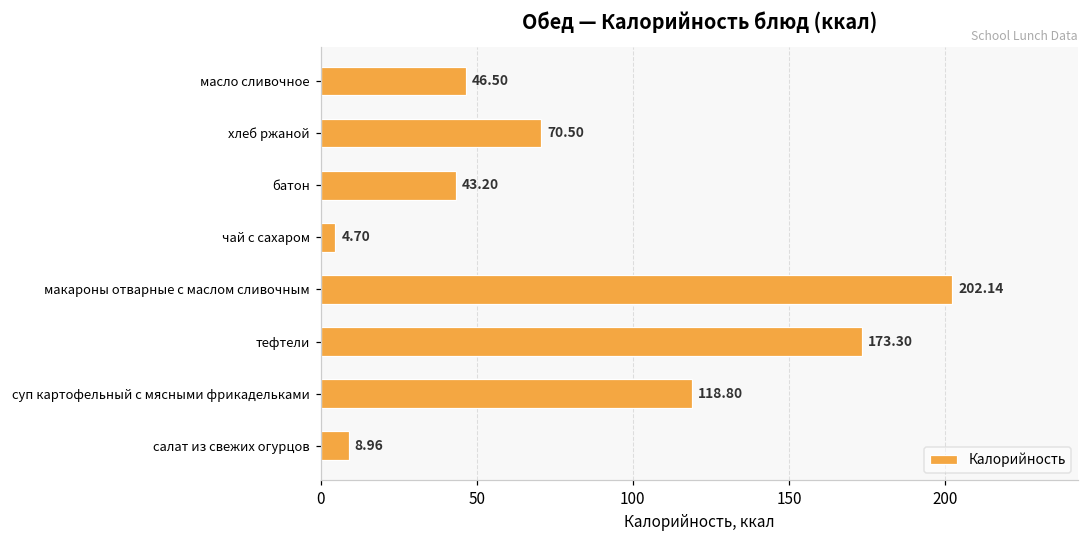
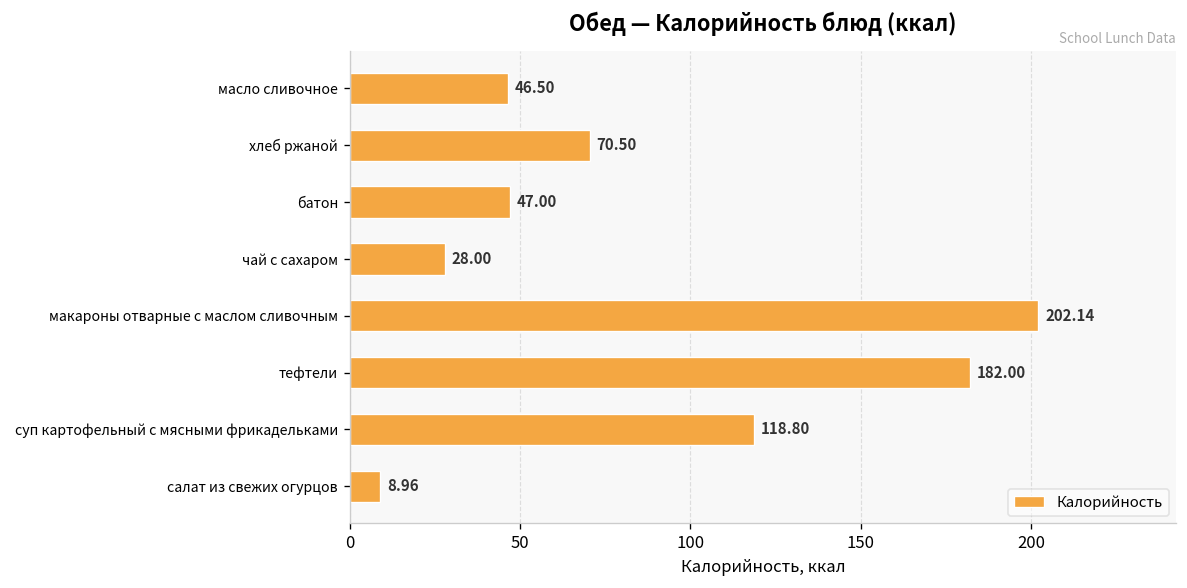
  {
    "масло сливочное": 46.50,
    "хлеб ржаной": 70.50,
-   "батон": 43.20,
-   "чай с сахаром": 4.70,
+   "батон": 47.00,
+   "чай с сахаром": 28.00,
    "макароны отварные с маслом сливочным": 202.14,
-   "тефтели": 173.30,
+   "тефтели": 182.00,
    "суп картофельный с мясными фрикадельками": 118.80,
    "салат из свежих огурцов": 8.96
  }
